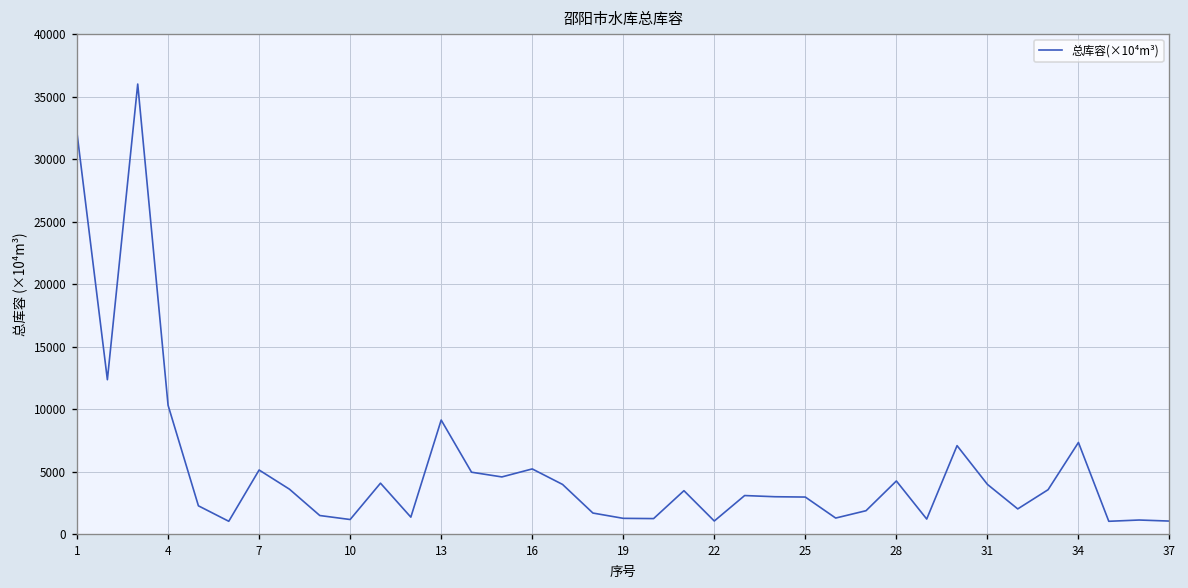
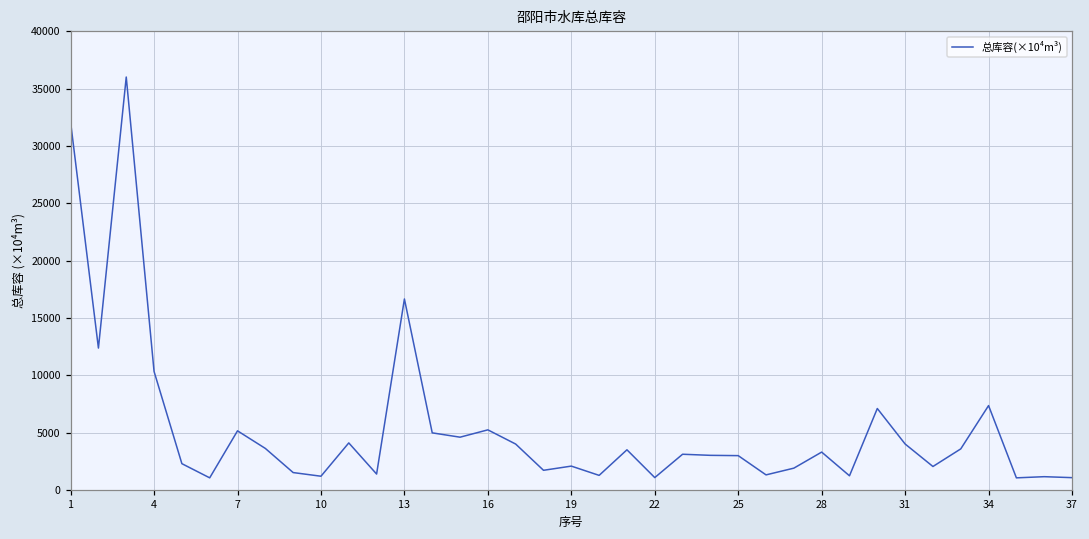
  {
    "1": 32100,
    "4": 10300,
    "7": 5200,
    "10": 1200,
-   "13": 9100,
+   "13": 16700,
    "16": 5200,
-   "19": 1300,
+   "19": 2100,
    "22": 1100,
    "25": 3000,
-   "28": 4300,
+   "28": 3300,
    "31": 4000,
    "34": 7400,
    "37": 1100
  }
